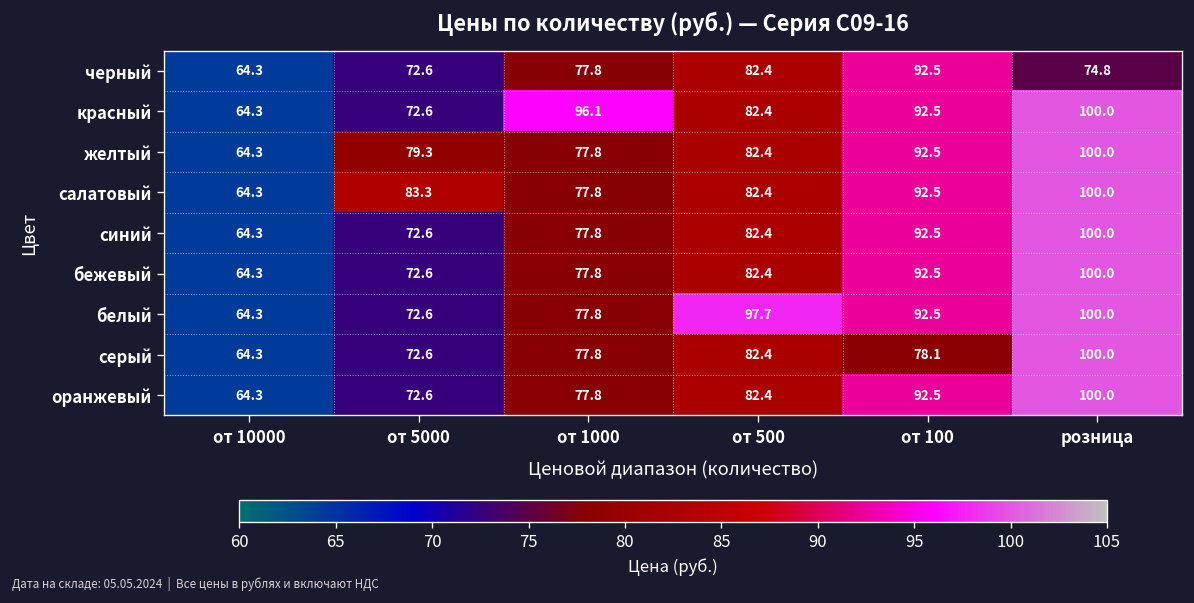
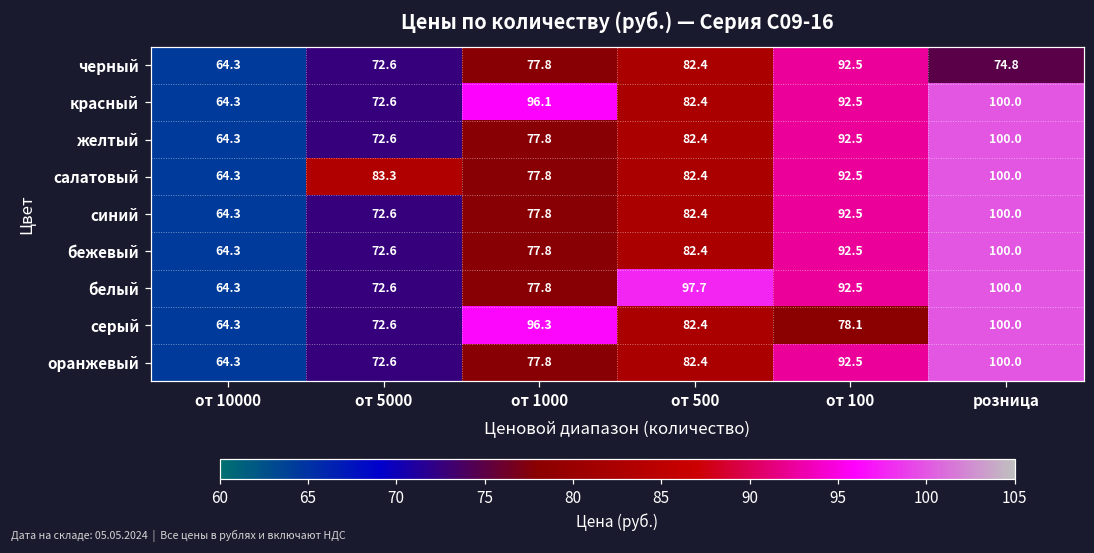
  {
    "черный": {
      "от 10000": 64.3,
      "от 5000": 72.6,
      "от 1000": 77.8,
      "от 500": 82.4,
      "от 100": 92.5,
      "розница": 74.8
    },
    "красный": {
      "от 10000": 64.3,
      "от 5000": 72.6,
      "от 1000": 96.1,
      "от 500": 82.4,
      "от 100": 92.5,
      "розница": 100.0
    },
    "желтый": {
      "от 10000": 64.3,
-     "от 5000": 79.3,
+     "от 5000": 72.6,
      "от 1000": 77.8,
      "от 500": 82.4,
      "от 100": 92.5,
      "розница": 100.0
    },
    "салатовый": {
      "от 10000": 64.3,
      "от 5000": 83.3,
      "от 1000": 77.8,
      "от 500": 82.4,
      "от 100": 92.5,
      "розница": 100.0
    },
    "синий": {
      "от 10000": 64.3,
      "от 5000": 72.6,
      "от 1000": 77.8,
      "от 500": 82.4,
      "от 100": 92.5,
      "розница": 100.0
    },
    "бежевый": {
      "от 10000": 64.3,
      "от 5000": 72.6,
      "от 1000": 77.8,
      "от 500": 82.4,
      "от 100": 92.5,
      "розница": 100.0
    },
    "белый": {
      "от 10000": 64.3,
      "от 5000": 72.6,
      "от 1000": 77.8,
      "от 500": 97.7,
      "от 100": 92.5,
      "розница": 100.0
    },
    "серый": {
      "от 10000": 64.3,
      "от 5000": 72.6,
-     "от 1000": 77.8,
+     "от 1000": 96.3,
      "от 500": 82.4,
      "от 100": 78.1,
      "розница": 100.0
    },
    "оранжевый": {
      "от 10000": 64.3,
      "от 5000": 72.6,
      "от 1000": 77.8,
      "от 500": 82.4,
      "от 100": 92.5,
      "розница": 100.0
    }
  }
